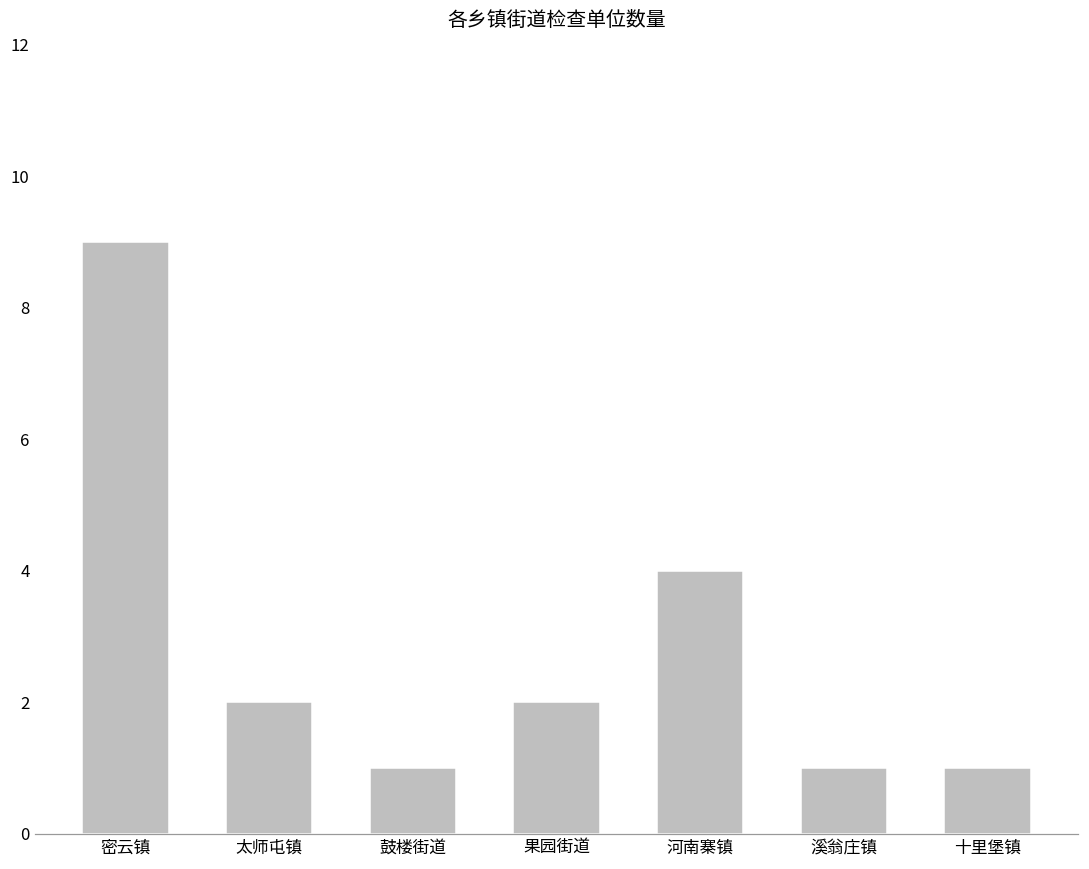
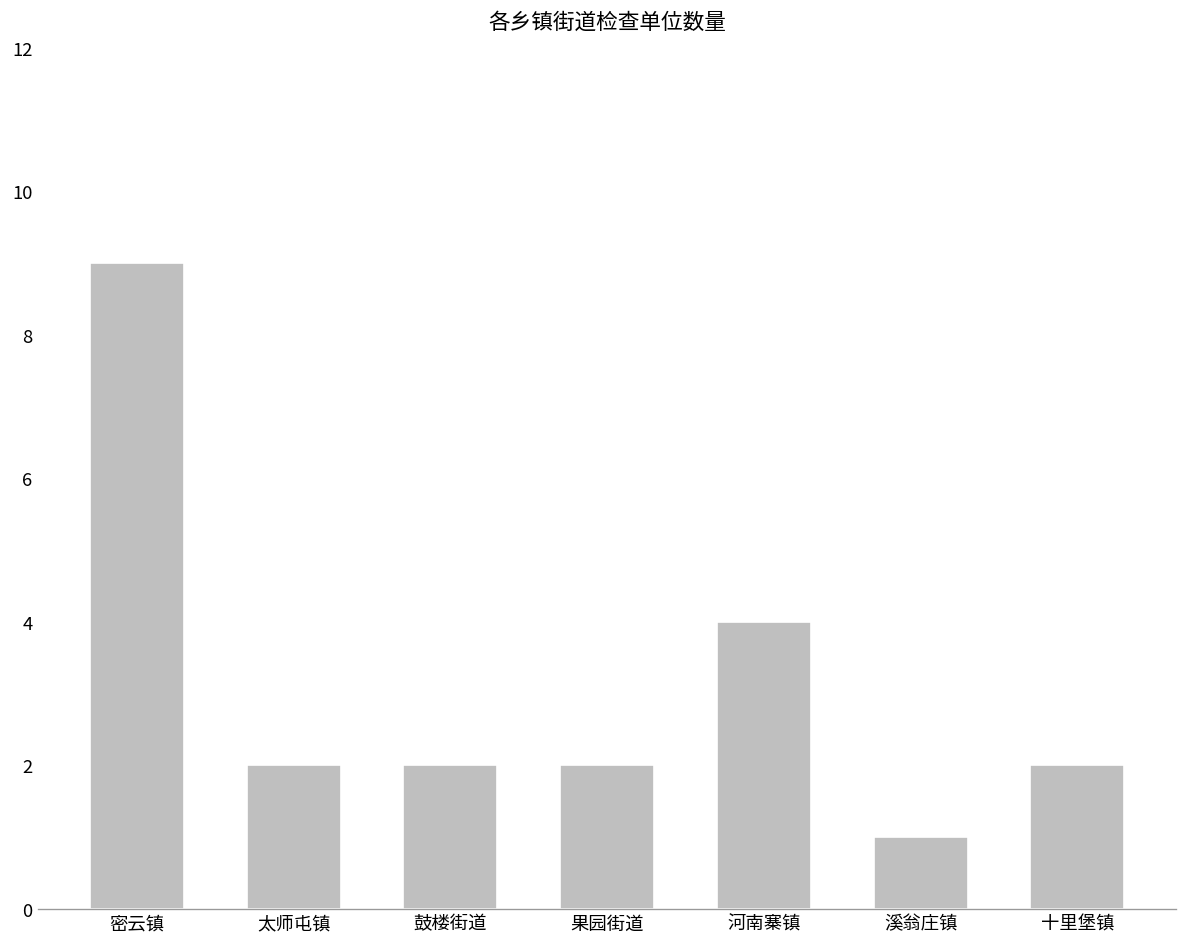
  {
    "密云镇": 9,
    "太师屯镇": 2,
-   "鼓楼街道": 1,
+   "鼓楼街道": 2,
    "果园街道": 2,
    "河南寨镇": 4,
    "溪翁庄镇": 1,
-   "十里堡镇": 1
+   "十里堡镇": 2
  }
